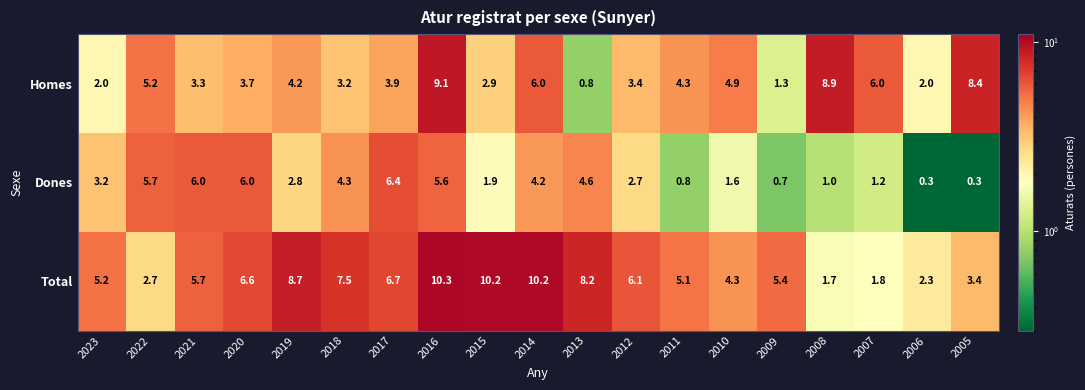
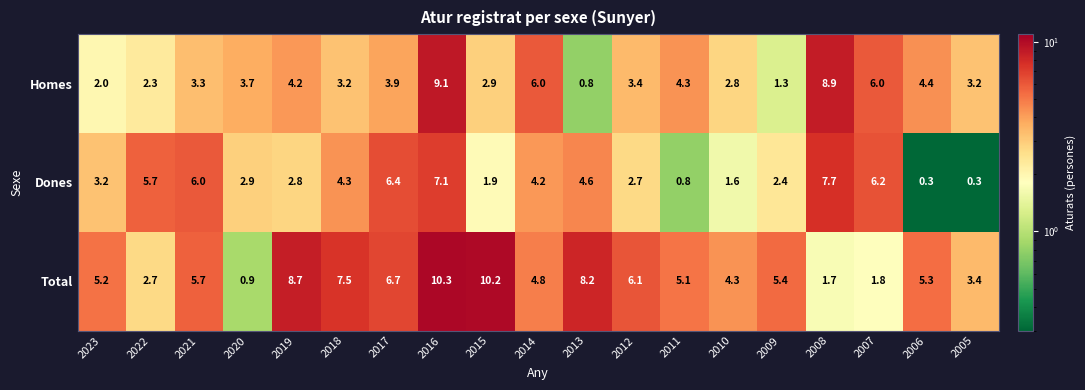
  {
    "Homes": {
      "2023": 2.0,
-     "2022": 5.2,
+     "2022": 2.3,
      "2021": 3.3,
      "2020": 3.7,
      "2019": 4.2,
      "2018": 3.2,
      "2017": 3.9,
      "2016": 9.1,
      "2015": 2.9,
      "2014": 6.0,
      "2013": 0.8,
      "2012": 3.4,
      "2011": 4.3,
-     "2010": 4.9,
+     "2010": 2.8,
      "2009": 1.3,
      "2008": 8.9,
      "2007": 6.0,
-     "2006": 2.0,
-     "2005": 8.4
+     "2006": 4.4,
+     "2005": 3.2
    },
    "Dones": {
      "2023": 3.2,
      "2022": 5.7,
      "2021": 6.0,
-     "2020": 6.0,
+     "2020": 2.9,
      "2019": 2.8,
      "2018": 4.3,
      "2017": 6.4,
-     "2016": 5.6,
+     "2016": 7.1,
      "2015": 1.9,
      "2014": 4.2,
      "2013": 4.6,
      "2012": 2.7,
      "2011": 0.8,
      "2010": 1.6,
-     "2009": 0.7,
-     "2008": 1.0,
-     "2007": 1.2,
+     "2009": 2.4,
+     "2008": 7.7,
+     "2007": 6.2,
      "2006": 0.3,
      "2005": 0.3
    },
    "Total": {
      "2023": 5.2,
      "2022": 2.7,
      "2021": 5.7,
-     "2020": 6.6,
+     "2020": 0.9,
      "2019": 8.7,
      "2018": 7.5,
      "2017": 6.7,
      "2016": 10.3,
      "2015": 10.2,
-     "2014": 10.2,
+     "2014": 4.8,
      "2013": 8.2,
      "2012": 6.1,
      "2011": 5.1,
      "2010": 4.3,
      "2009": 5.4,
      "2008": 1.7,
      "2007": 1.8,
-     "2006": 2.3,
+     "2006": 5.3,
      "2005": 3.4
    }
  }
